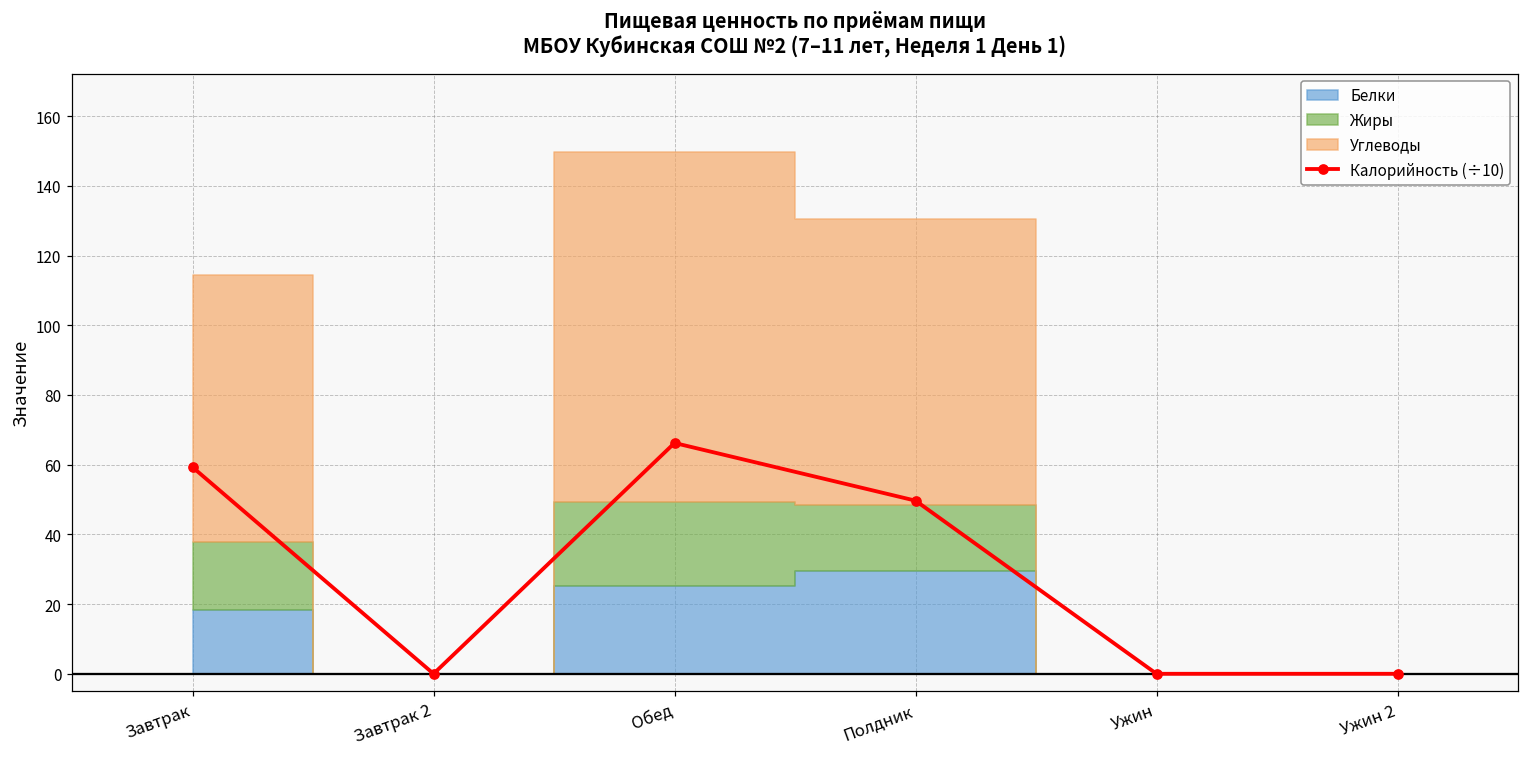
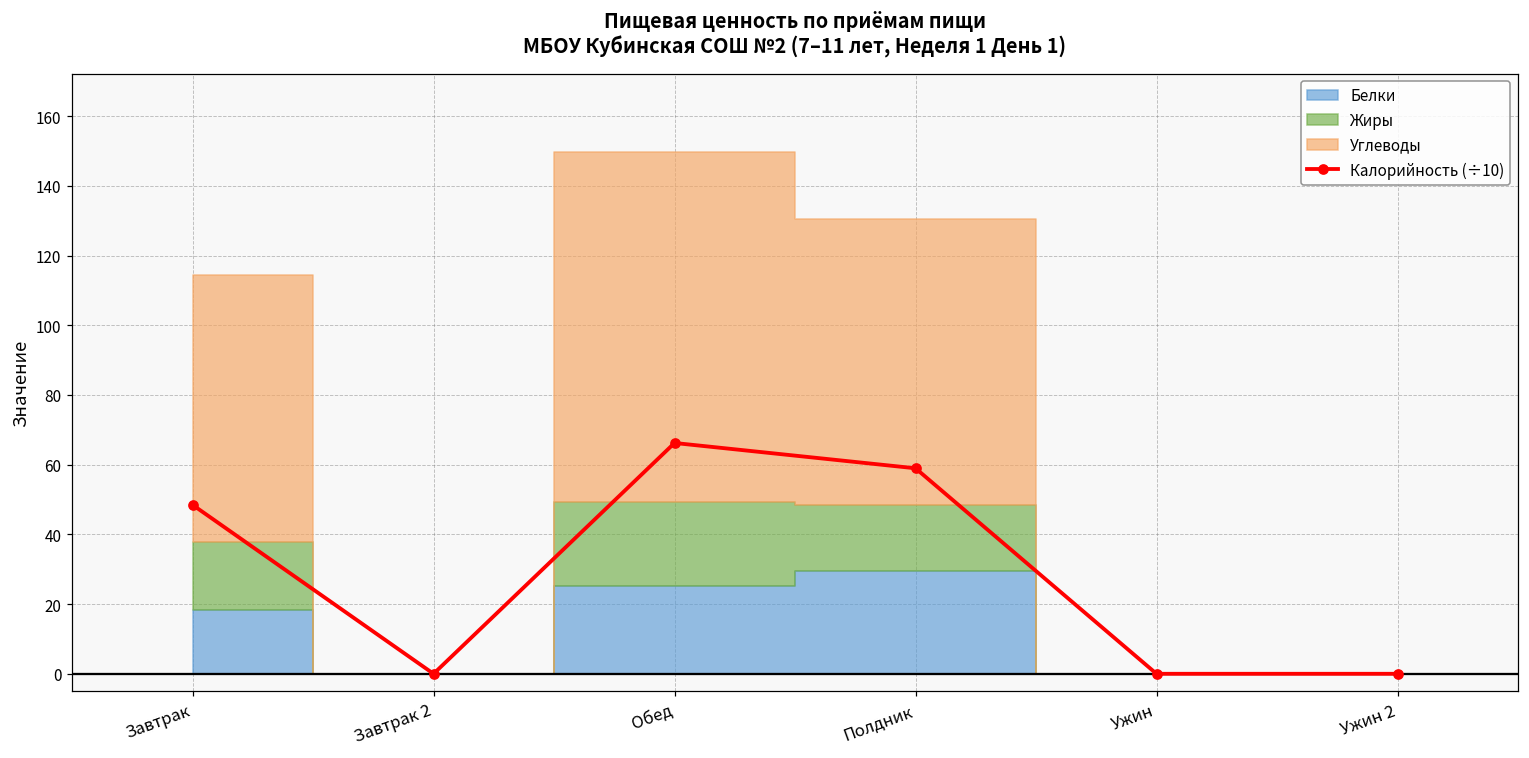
  {
    "Калорийность (÷10)": {
-     "Завтрак": 59,
+     "Завтрак": 48,
      "Завтрак 2": 0,
      "Обед": 66,
-     "Полдник": 50,
+     "Полдник": 59,
      "Ужин": 0
    }
  }
